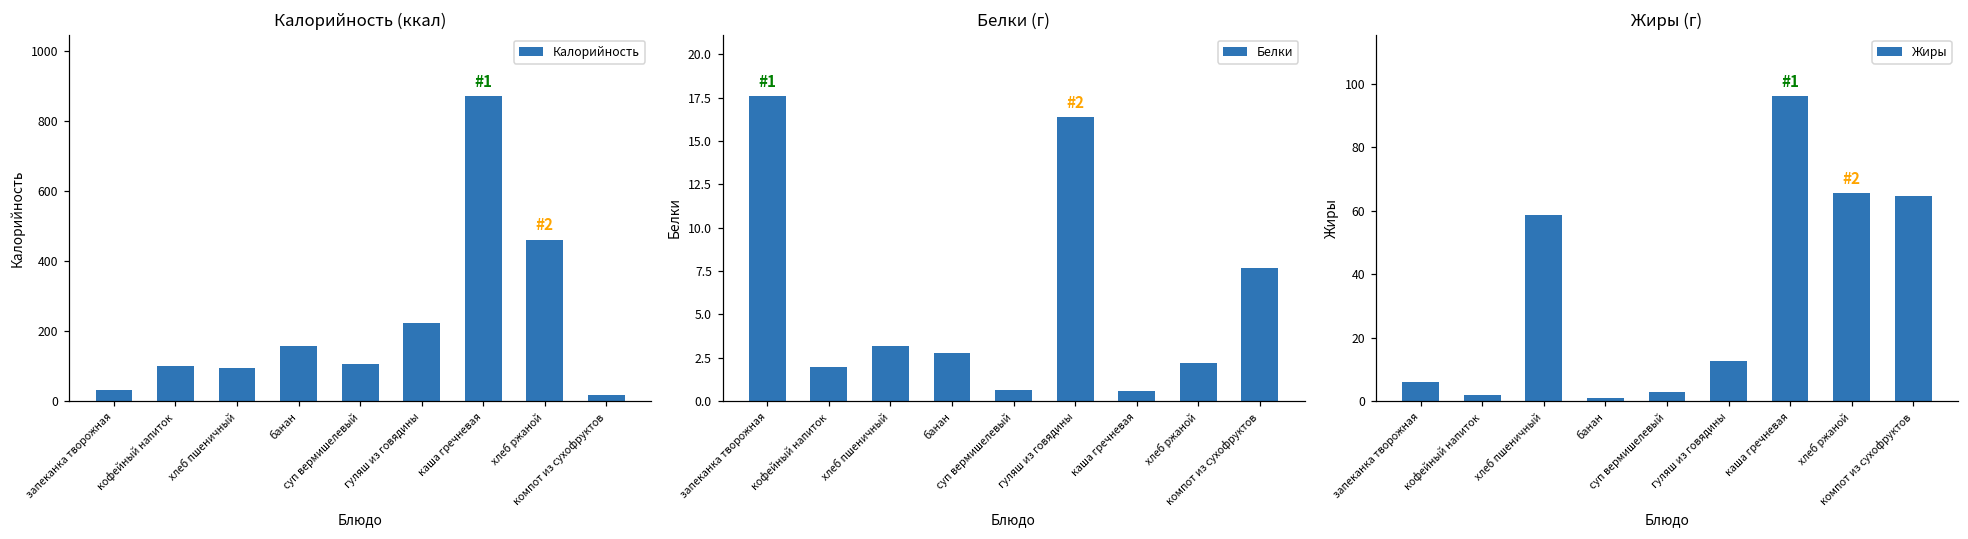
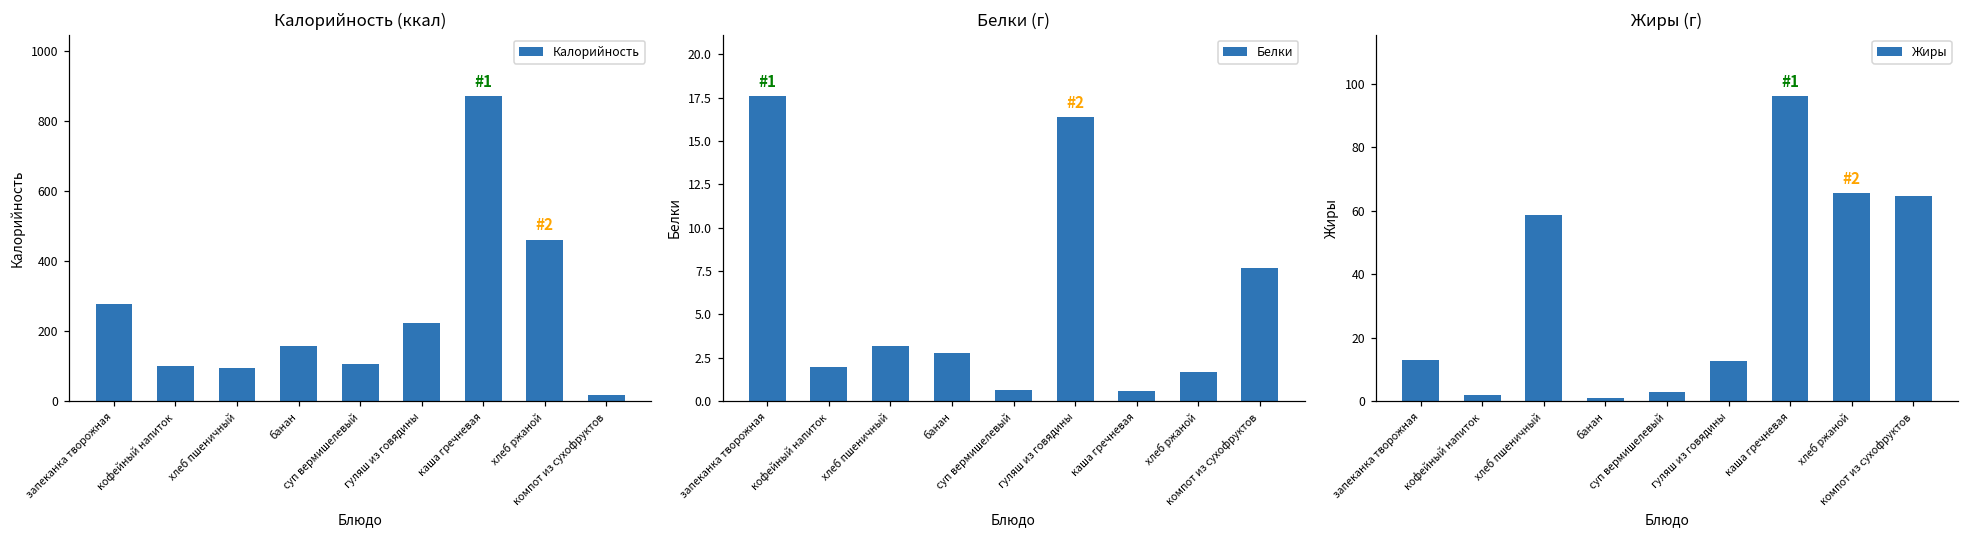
  {
    "Калорийность (ккал)": {
-     "запеканка творожная": 30,
+     "запеканка творожная": 280,
      "кофейный напиток": 100,
      "хлеб пшеничный": 90,
      "банан": 160,
      "суп вермишелевый": 110,
      "гуляш из говядины": 220,
      "компот из сухофруктов": 20
    },
    "Белки (г)": {
      "кофейный напиток": 2.0,
      "хлеб пшеничный": 3.2,
      "банан": 2.8,
      "суп вермишелевый": 0.7,
      "каша гречневая": 0.6,
-     "хлеб ржаной": 2.2,
+     "хлеб ржаной": 1.7,
      "компот из сухофруктов": 7.7
    },
    "Жиры (г)": {
-     "запеканка творожная": 6,
+     "запеканка творожная": 13,
      "кофейный напиток": 2,
      "хлеб пшеничный": 59,
      "банан": 1,
      "суп вермишелевый": 3,
      "гуляш из говядины": 13,
      "компот из сухофруктов": 65
    }
  }
